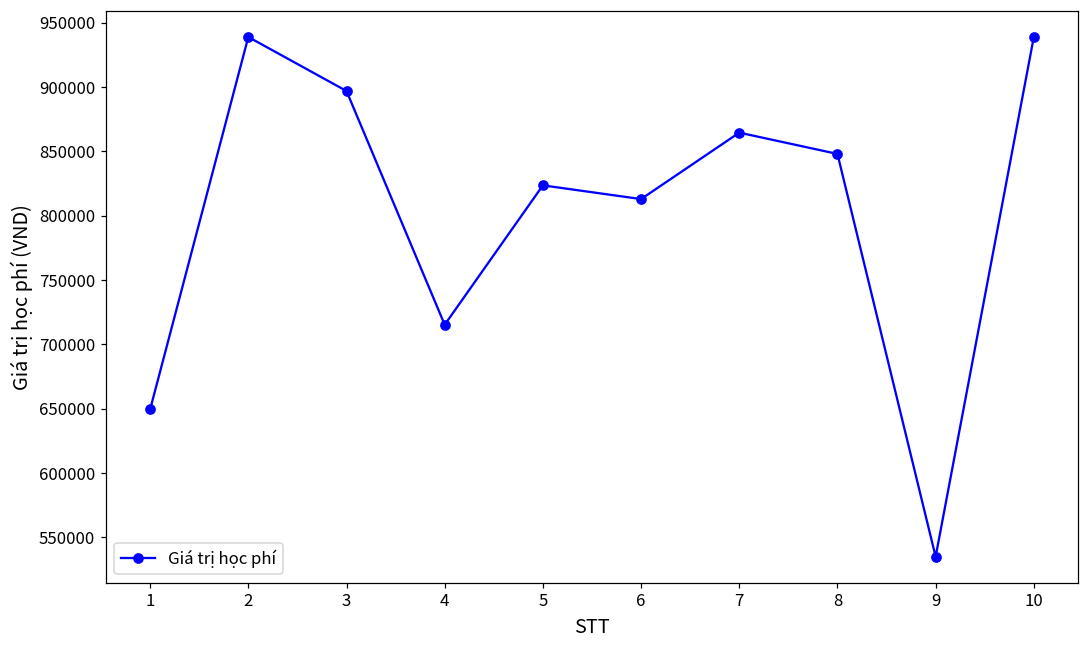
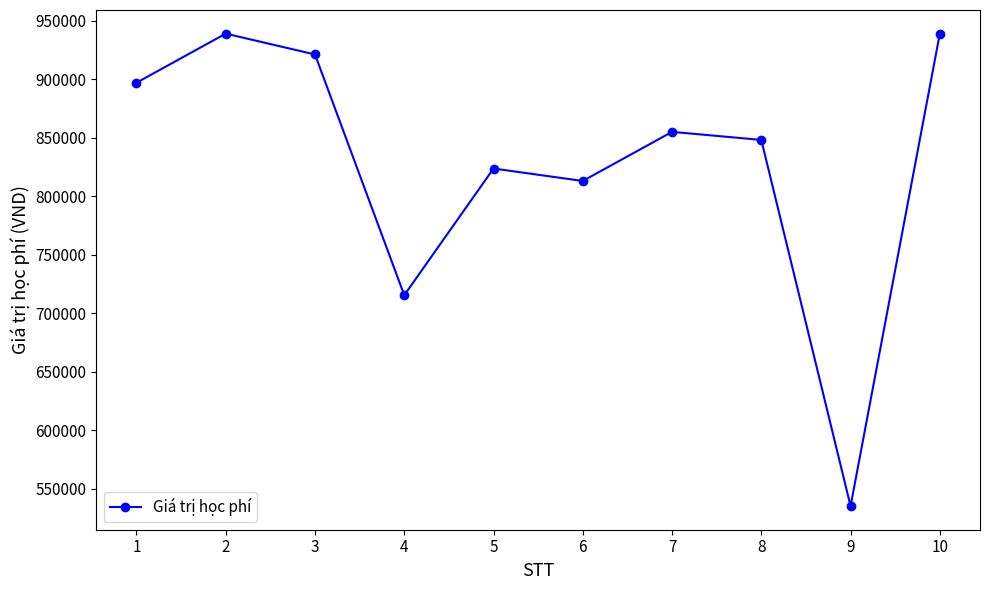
  {
-   "1": 649000,
+   "1": 897000,
    "2": 939000,
-   "3": 897000,
+   "3": 921000,
    "4": 715000,
    "5": 824000,
    "6": 813000,
-   "7": 865000,
+   "7": 855000,
    "8": 848000,
    "9": 535000,
    "10": 939000
  }
